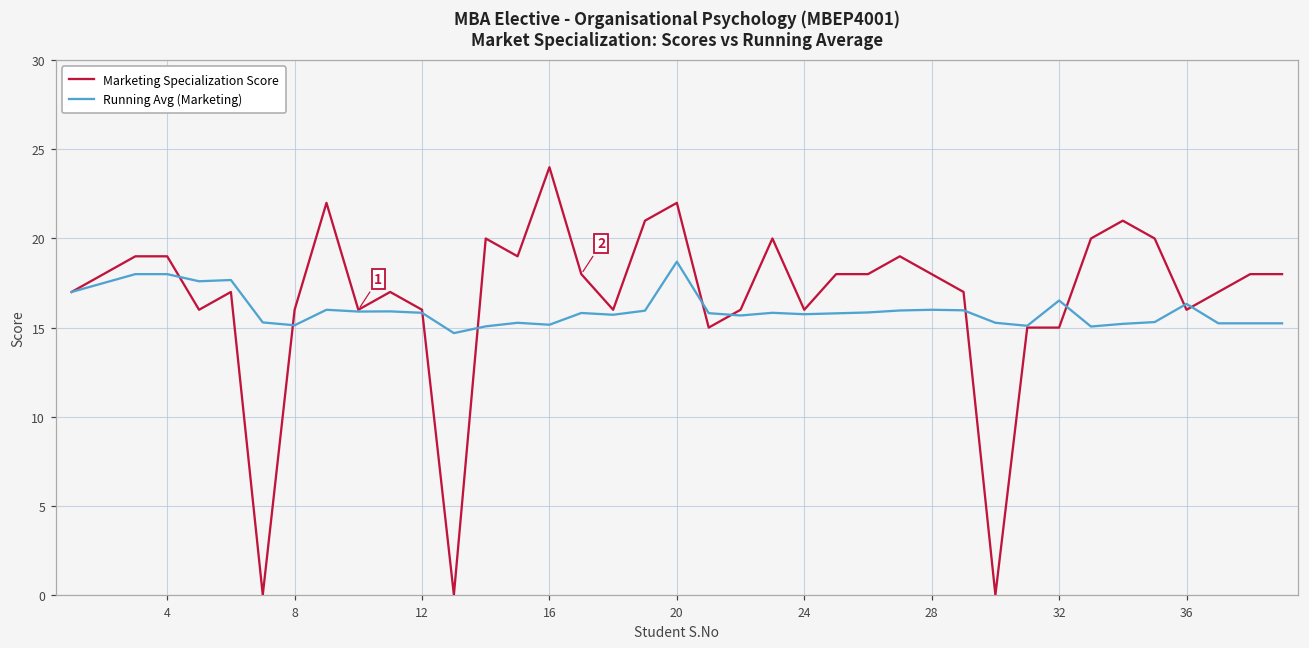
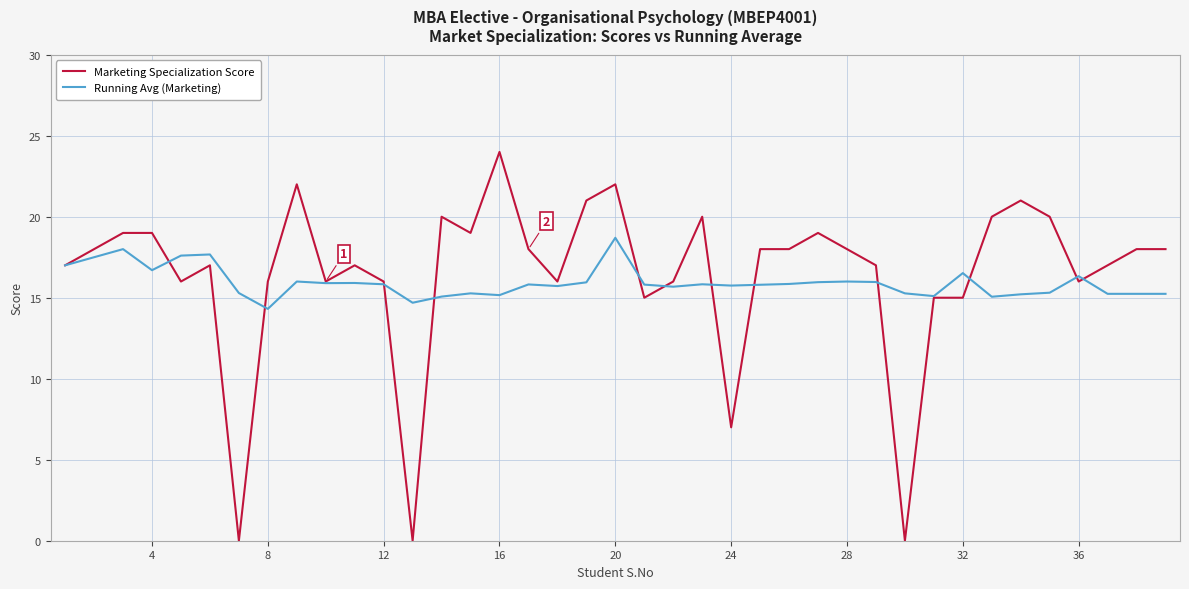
  {
    "Marketing Specialization Score": {
      "4": 19,
      "8": 16,
      "12": 16,
      "16": 24,
      "20": 22,
-     "24": 16,
+     "24": 7,
      "28": 18,
      "32": 15,
      "36": 16
    },
    "Running Avg (Marketing)": {
-     "4": 18.0,
-     "8": 15.1,
+     "4": 16.7,
+     "8": 14.3,
      "12": 15.8,
      "16": 15.2,
      "20": 18.7,
      "24": 15.8,
      "28": 16.0,
      "32": 16.5,
      "36": 16.3
    }
  }
